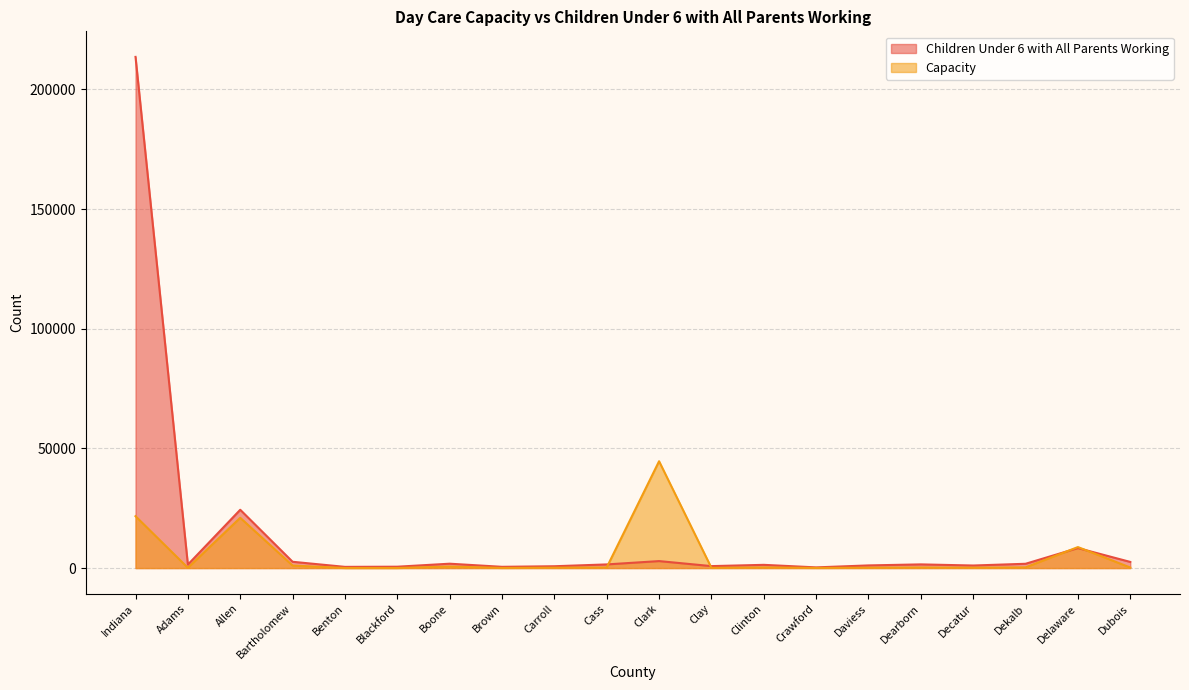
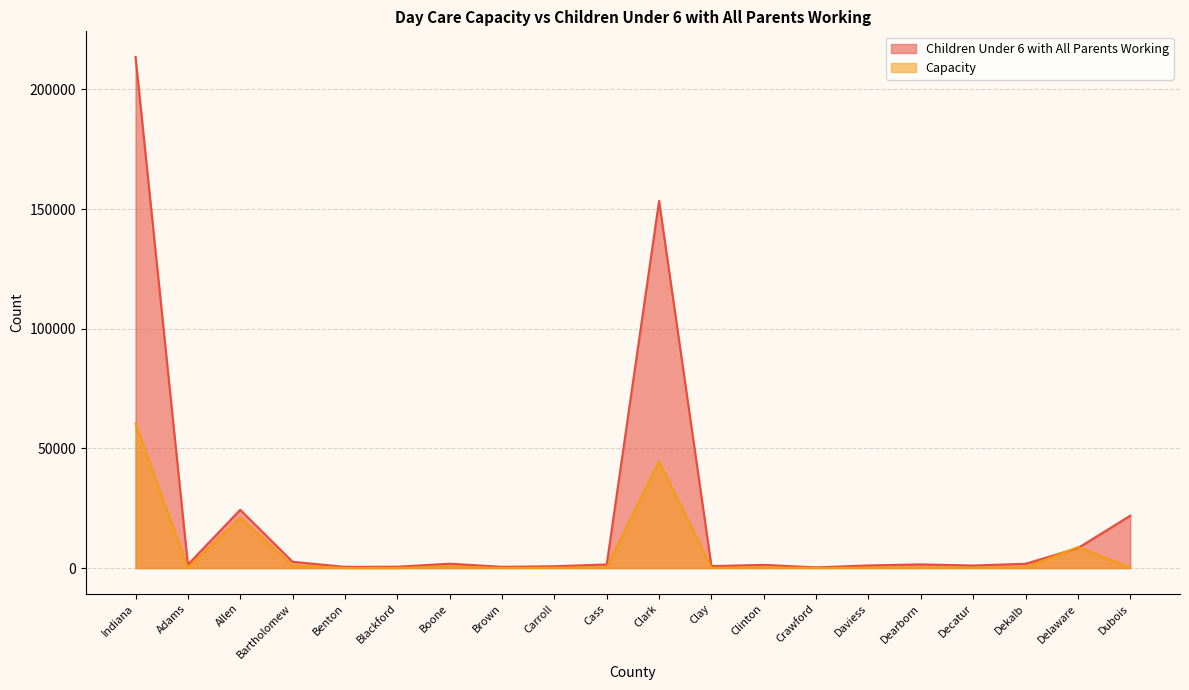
  {
    "Children Under 6 with All Parents Working": {
      "Indiana": 214000,
      "Adams": 1000,
      "Allen": 24000,
      "Bartholomew": 3000,
      "Boone": 2000,
      "Cass": 2000,
-     "Clark": 3000,
+     "Clark": 153000,
      "Clinton": 1000,
      "Dearborn": 2000,
      "Dekalb": 2000,
-     "Dubois": 3000
+     "Dubois": 22000
    },
    "Capacity": {
-     "Indiana": 22000,
+     "Indiana": 60000,
      "Adams": 0,
      "Allen": 21000,
      "Bartholomew": 1000,
      "Boone": 1000,
      "Cass": 0,
      "Clark": 45000,
      "Clinton": 0,
      "Dearborn": 0,
      "Dekalb": 0,
      "Dubois": 0
    }
  }
